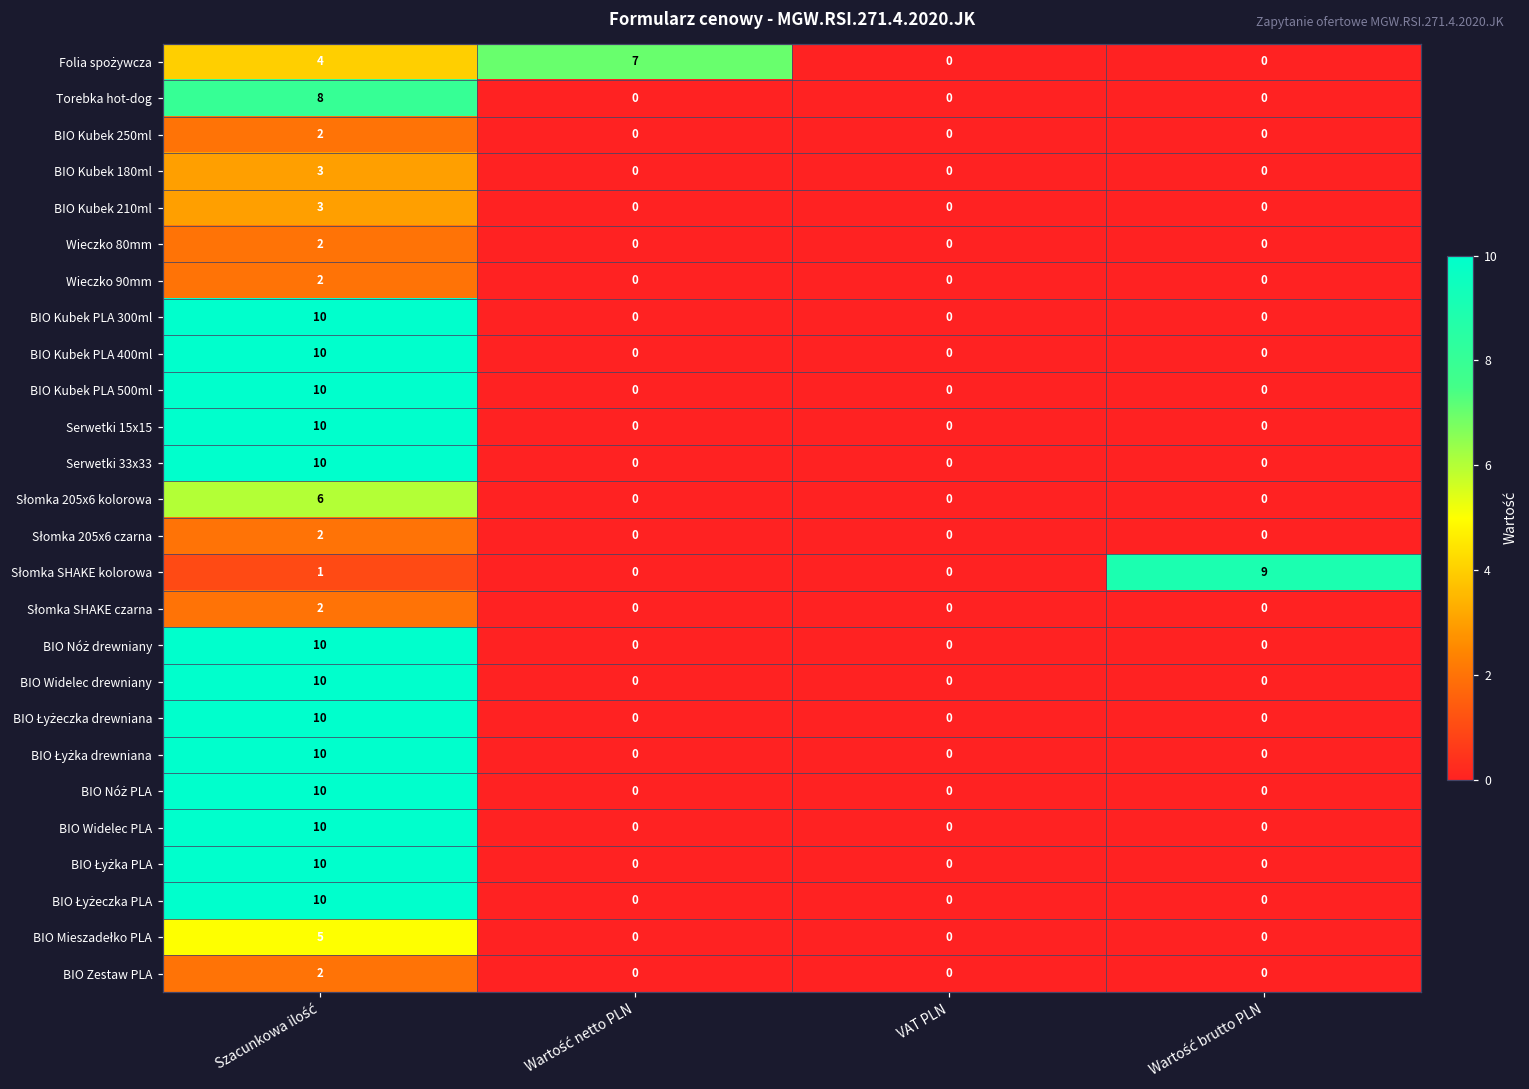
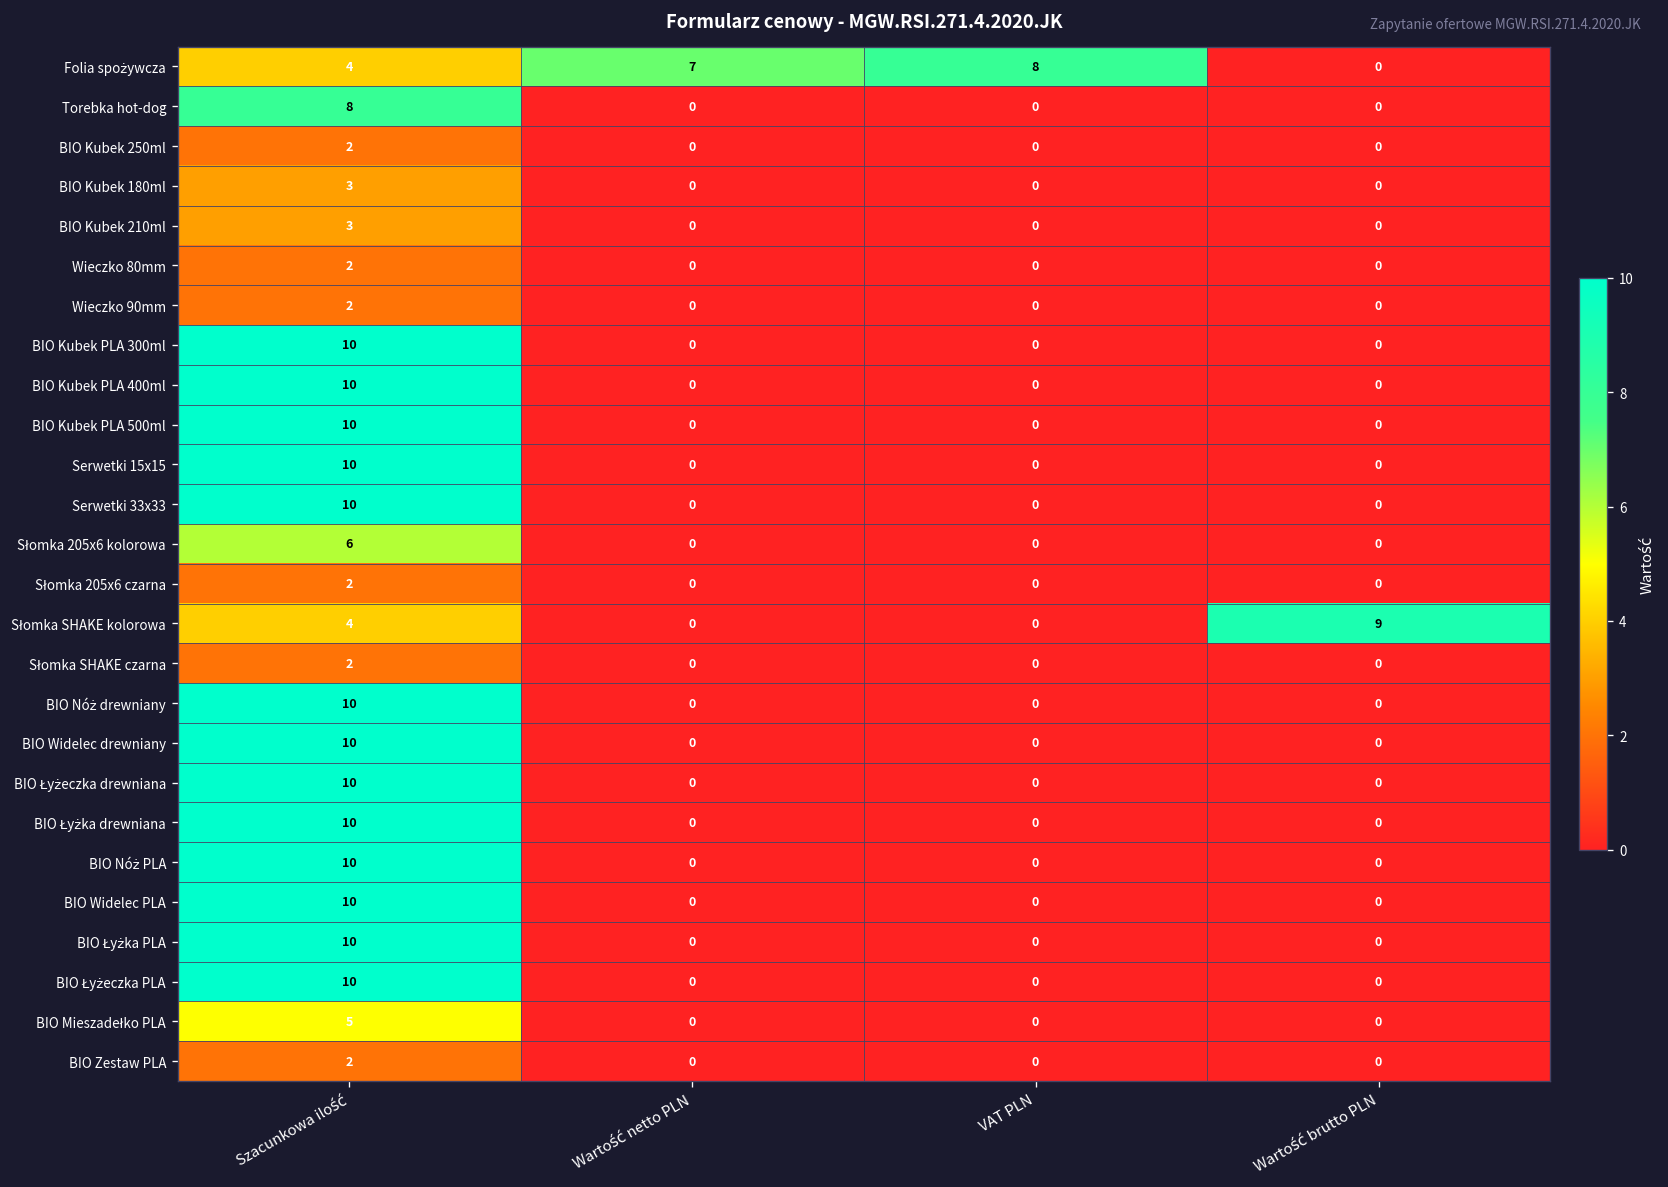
  {
    "Folia spożywcza": {
      "Szacunkowa ilość": 4,
      "Wartość netto PLN": 7,
-     "VAT PLN": 0,
+     "VAT PLN": 8,
      "Wartość brutto PLN": 0
    },
    "Torebka hot-dog": {
      "Szacunkowa ilość": 8,
      "Wartość netto PLN": 0,
      "VAT PLN": 0,
      "Wartość brutto PLN": 0
    },
    "BIO Kubek 250ml": {
      "Szacunkowa ilość": 2,
      "Wartość netto PLN": 0,
      "VAT PLN": 0,
      "Wartość brutto PLN": 0
    },
    "BIO Kubek 180ml": {
      "Szacunkowa ilość": 3,
      "Wartość netto PLN": 0,
      "VAT PLN": 0,
      "Wartość brutto PLN": 0
    },
    "BIO Kubek 210ml": {
      "Szacunkowa ilość": 3,
      "Wartość netto PLN": 0,
      "VAT PLN": 0,
      "Wartość brutto PLN": 0
    },
    "Wieczko 80mm": {
      "Szacunkowa ilość": 2,
      "Wartość netto PLN": 0,
      "VAT PLN": 0,
      "Wartość brutto PLN": 0
    },
    "Wieczko 90mm": {
      "Szacunkowa ilość": 2,
      "Wartość netto PLN": 0,
      "VAT PLN": 0,
      "Wartość brutto PLN": 0
    },
    "BIO Kubek PLA 300ml": {
      "Szacunkowa ilość": 10,
      "Wartość netto PLN": 0,
      "VAT PLN": 0,
      "Wartość brutto PLN": 0
    },
    "BIO Kubek PLA 400ml": {
      "Szacunkowa ilość": 10,
      "Wartość netto PLN": 0,
      "VAT PLN": 0,
      "Wartość brutto PLN": 0
    },
    "BIO Kubek PLA 500ml": {
      "Szacunkowa ilość": 10,
      "Wartość netto PLN": 0,
      "VAT PLN": 0,
      "Wartość brutto PLN": 0
    },
    "Serwetki 15x15": {
      "Szacunkowa ilość": 10,
      "Wartość netto PLN": 0,
      "VAT PLN": 0,
      "Wartość brutto PLN": 0
    },
    "Serwetki 33x33": {
      "Szacunkowa ilość": 10,
      "Wartość netto PLN": 0,
      "VAT PLN": 0,
      "Wartość brutto PLN": 0
    },
    "Słomka 205x6 kolorowa": {
      "Szacunkowa ilość": 6,
      "Wartość netto PLN": 0,
      "VAT PLN": 0,
      "Wartość brutto PLN": 0
    },
    "Słomka 205x6 czarna": {
      "Szacunkowa ilość": 2,
      "Wartość netto PLN": 0,
      "VAT PLN": 0,
      "Wartość brutto PLN": 0
    },
    "Słomka SHAKE kolorowa": {
-     "Szacunkowa ilość": 1,
+     "Szacunkowa ilość": 4,
      "Wartość netto PLN": 0,
      "VAT PLN": 0,
      "Wartość brutto PLN": 9
    },
    "Słomka SHAKE czarna": {
      "Szacunkowa ilość": 2,
      "Wartość netto PLN": 0,
      "VAT PLN": 0,
      "Wartość brutto PLN": 0
    },
    "BIO Nóż drewniany": {
      "Szacunkowa ilość": 10,
      "Wartość netto PLN": 0,
      "VAT PLN": 0,
      "Wartość brutto PLN": 0
    },
    "BIO Widelec drewniany": {
      "Szacunkowa ilość": 10,
      "Wartość netto PLN": 0,
      "VAT PLN": 0,
      "Wartość brutto PLN": 0
    },
    "BIO Łyżeczka drewniana": {
      "Szacunkowa ilość": 10,
      "Wartość netto PLN": 0,
      "VAT PLN": 0,
      "Wartość brutto PLN": 0
    },
    "BIO Łyżka drewniana": {
      "Szacunkowa ilość": 10,
      "Wartość netto PLN": 0,
      "VAT PLN": 0,
      "Wartość brutto PLN": 0
    },
    "BIO Nóż PLA": {
      "Szacunkowa ilość": 10,
      "Wartość netto PLN": 0,
      "VAT PLN": 0,
      "Wartość brutto PLN": 0
    },
    "BIO Widelec PLA": {
      "Szacunkowa ilość": 10,
      "Wartość netto PLN": 0,
      "VAT PLN": 0,
      "Wartość brutto PLN": 0
    },
    "BIO Łyżka PLA": {
      "Szacunkowa ilość": 10,
      "Wartość netto PLN": 0,
      "VAT PLN": 0,
      "Wartość brutto PLN": 0
    },
    "BIO Łyżeczka PLA": {
      "Szacunkowa ilość": 10,
      "Wartość netto PLN": 0,
      "VAT PLN": 0,
      "Wartość brutto PLN": 0
    },
    "BIO Mieszadełko PLA": {
      "Szacunkowa ilość": 5,
      "Wartość netto PLN": 0,
      "VAT PLN": 0,
      "Wartość brutto PLN": 0
    },
    "BIO Zestaw PLA": {
      "Szacunkowa ilość": 2,
      "Wartość netto PLN": 0,
      "VAT PLN": 0,
      "Wartość brutto PLN": 0
    }
  }
